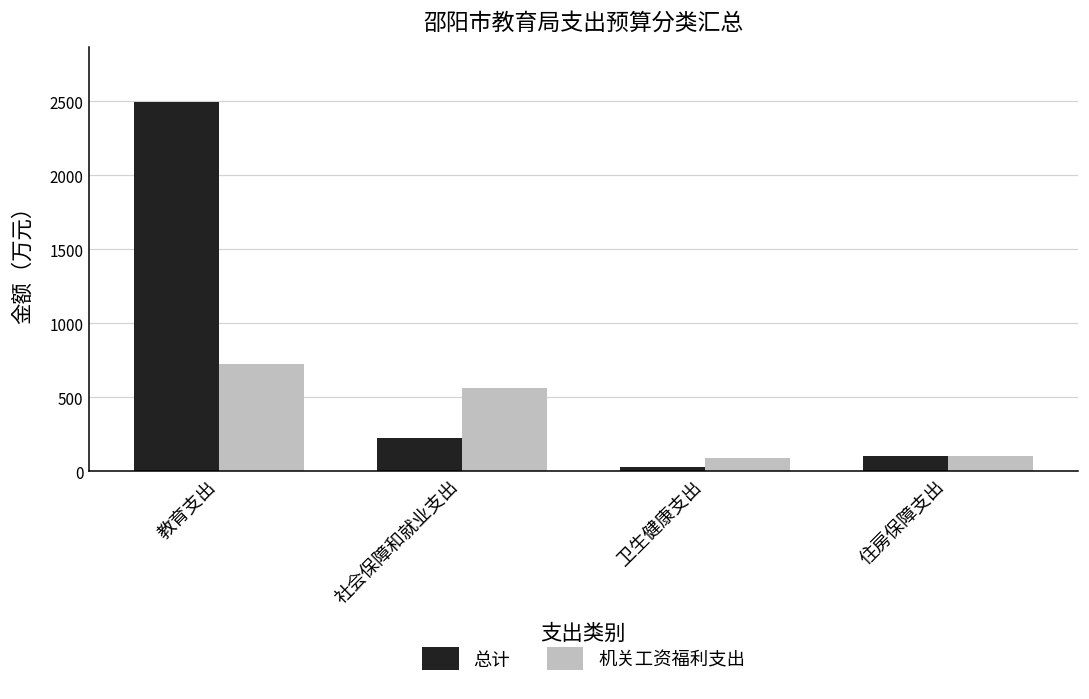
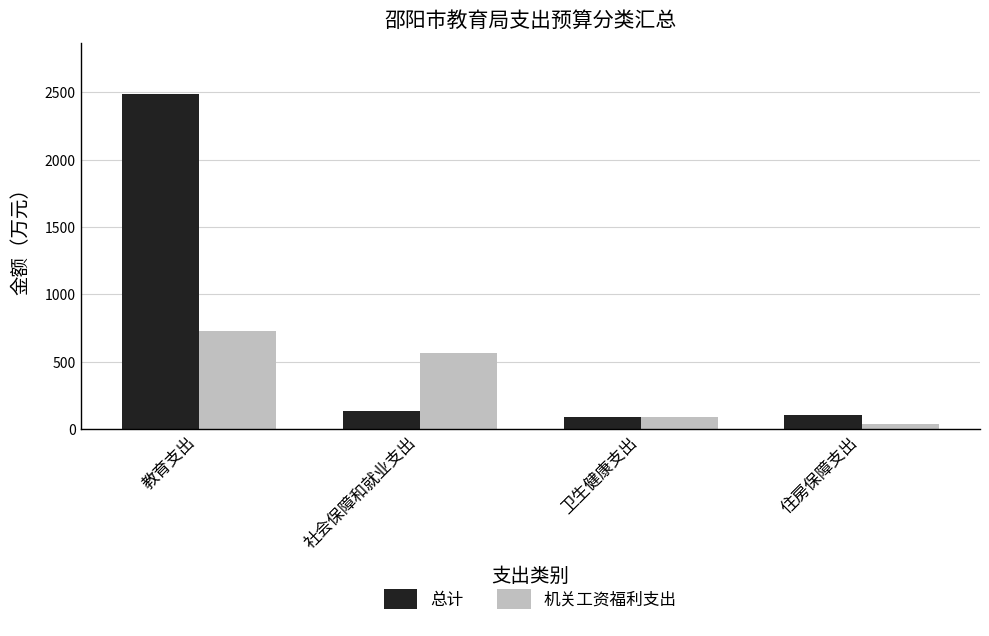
  {
    "总计": {
      "教育支出": 2490,
-     "社会保障和就业支出": 230,
-     "卫生健康支出": 30,
+     "社会保障和就业支出": 140,
+     "卫生健康支出": 90,
      "住房保障支出": 100
    },
    "机关工资福利支出": {
      "教育支出": 730,
      "社会保障和就业支出": 560,
      "卫生健康支出": 90,
-     "住房保障支出": 100
+     "住房保障支出": 30
    }
  }
